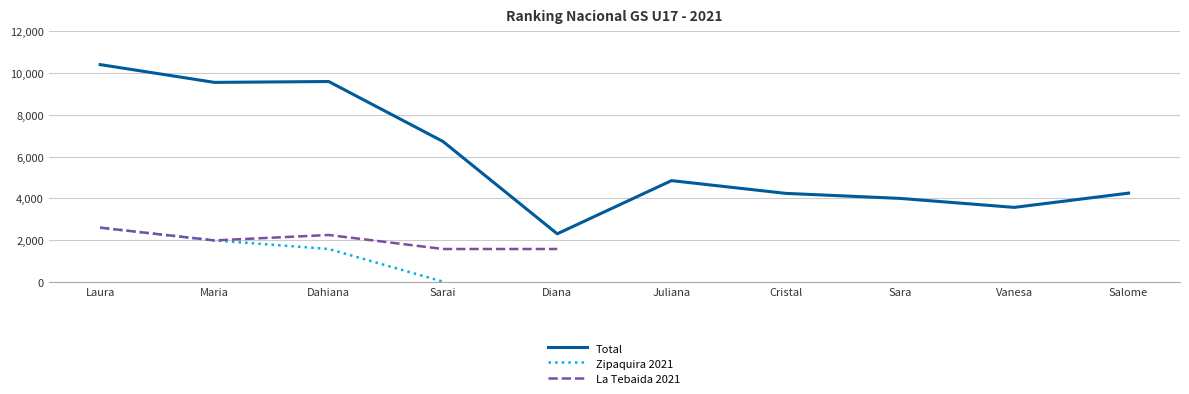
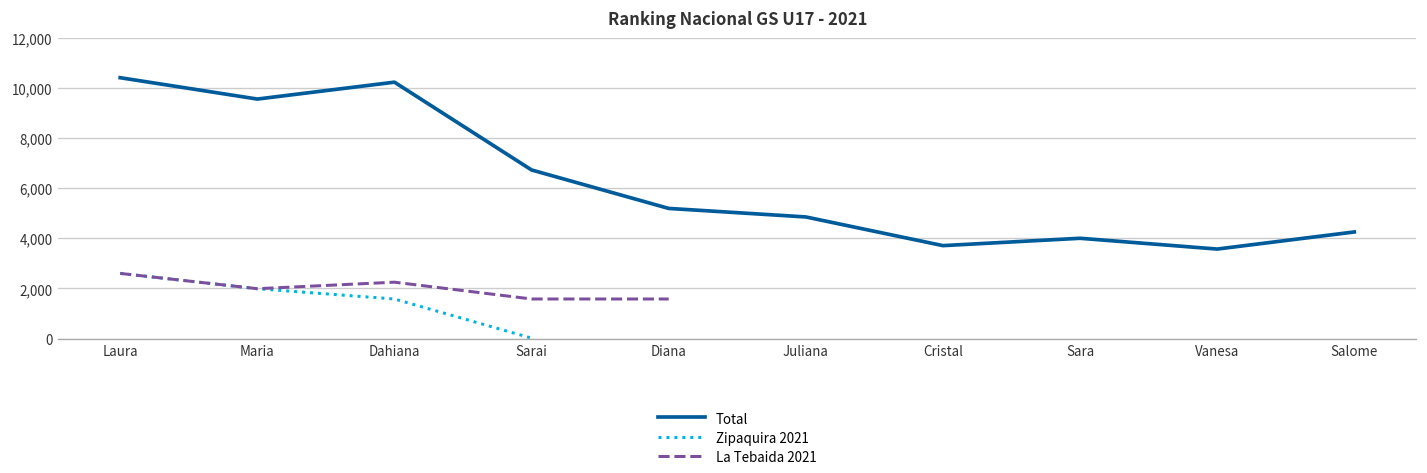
  {
    "Total": {
      "Laura": "10,400",
      "Maria": "9,500",
-     "Dahiana": "9,600",
+     "Dahiana": "10,200",
      "Sarai": "6,700",
-     "Diana": "2,300",
+     "Diana": "5,200",
      "Juliana": "4,900",
-     "Cristal": "4,200",
+     "Cristal": "3,700",
      "Sara": "4,000",
      "Vanesa": "3,600",
      "Salome": "4,300"
    },
    "Zipaquira 2021": {
      "Dahiana": "1,600",
      "Sarai": "0",
      "Juliana": "2,300",
      "Vanesa": "1,600"
    },
    "La Tebaida 2021": {
      "Dahiana": "2,300",
      "Sarai": "1,600",
      "Diana": "1,600",
      "Vanesa": "2,000"
    }
  }
